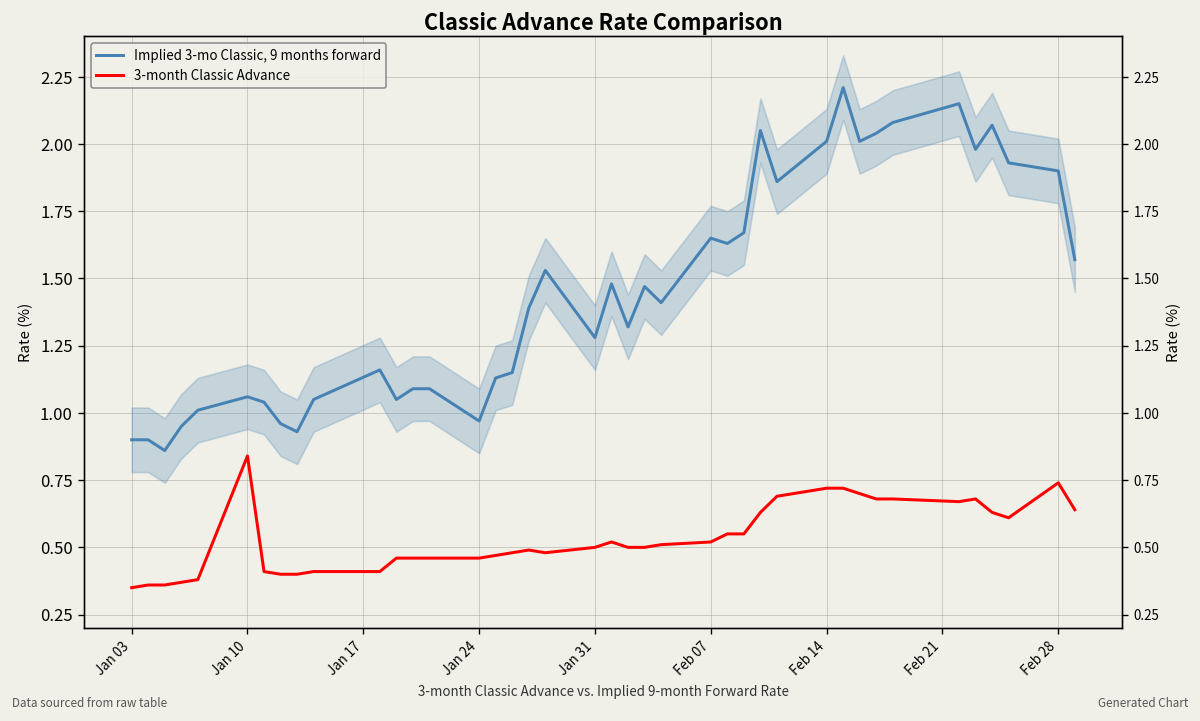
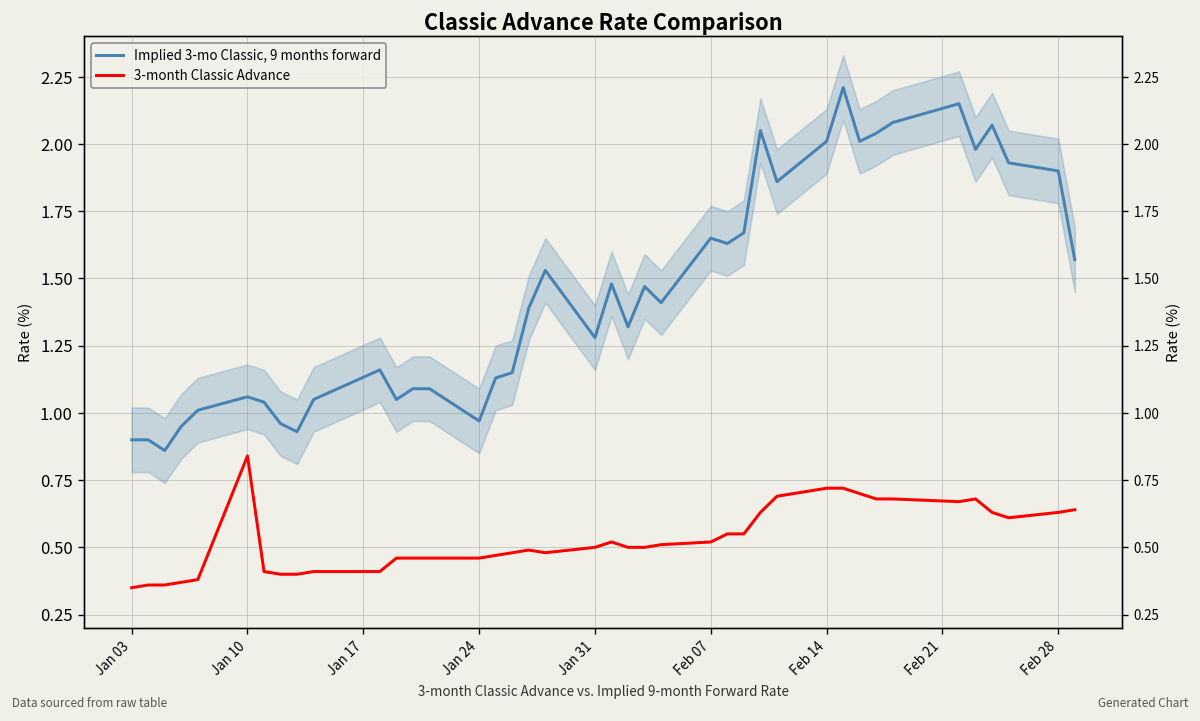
  {
    "3-month Classic Advance": {
      "Jan 03": 0.35,
      "Jan 10": 0.84,
      "Jan 24": 0.46,
      "Jan 31": 0.50,
      "Feb 07": 0.52,
      "Feb 14": 0.72,
-     "Feb 28": 0.74
+     "Feb 28": 0.63
    }
  }
